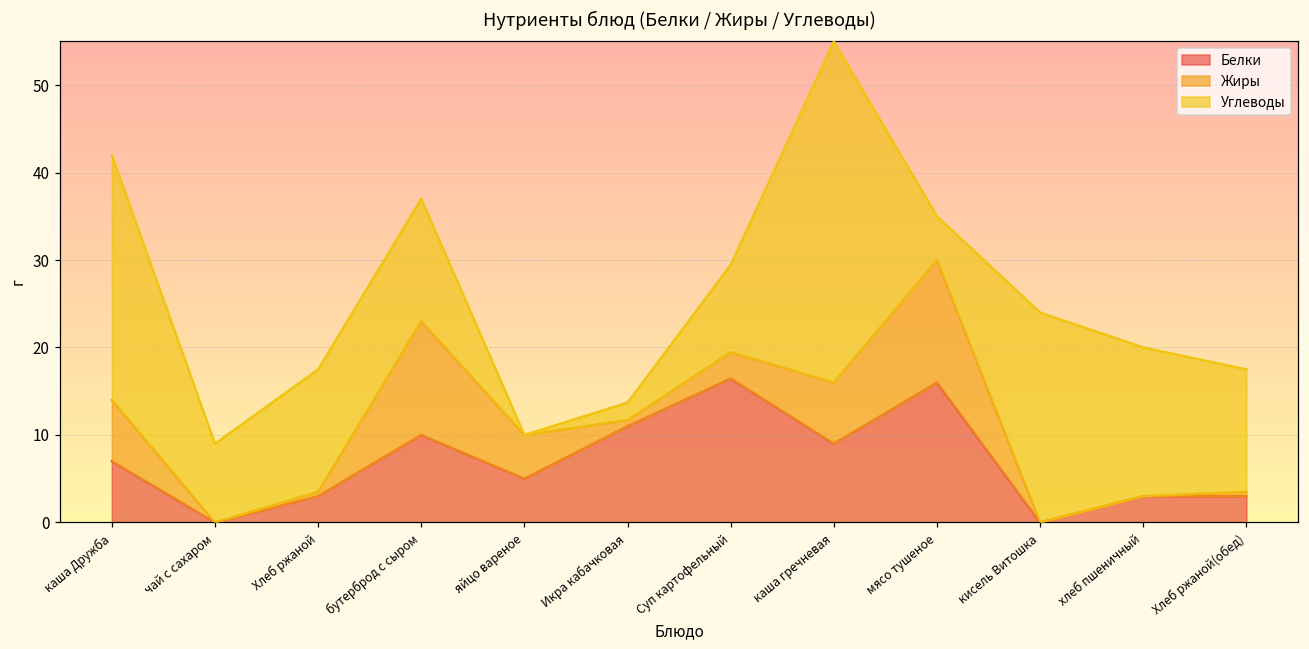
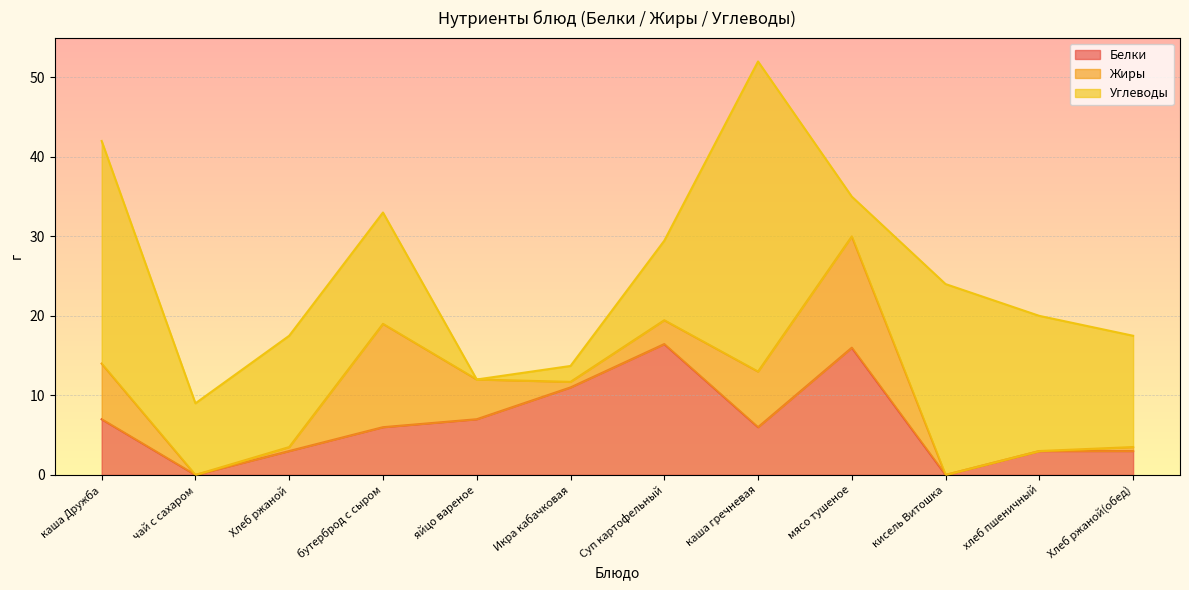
  {
    "Белки": {
      "каша Дружба": 7,
      "Хлеб ржаной": 3,
-     "бутерброд с сыром": 10,
-     "яйцо вареное": 5,
+     "бутерброд с сыром": 6,
+     "яйцо вареное": 7,
      "Икра кабачковая": 11,
      "Суп картофельный": 16,
-     "каша гречневая": 9,
+     "каша гречневая": 6,
      "мясо тушеное": 16,
      "Хлеб ржаной(обед)": 3
    }
  }
